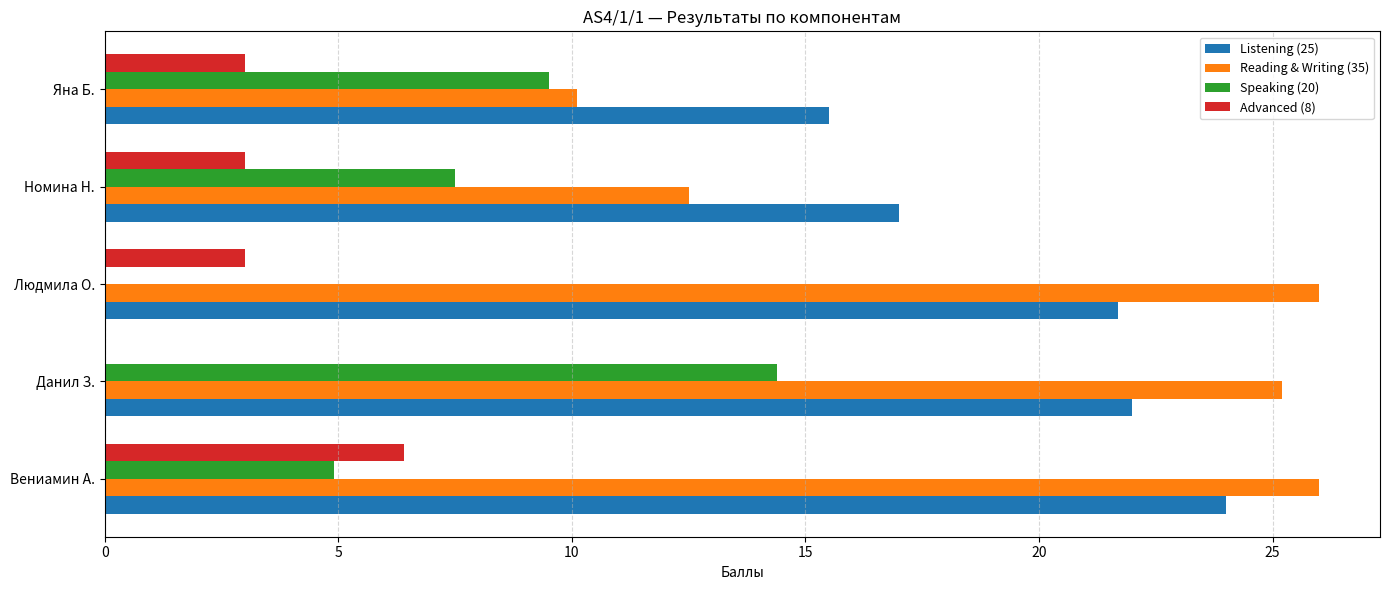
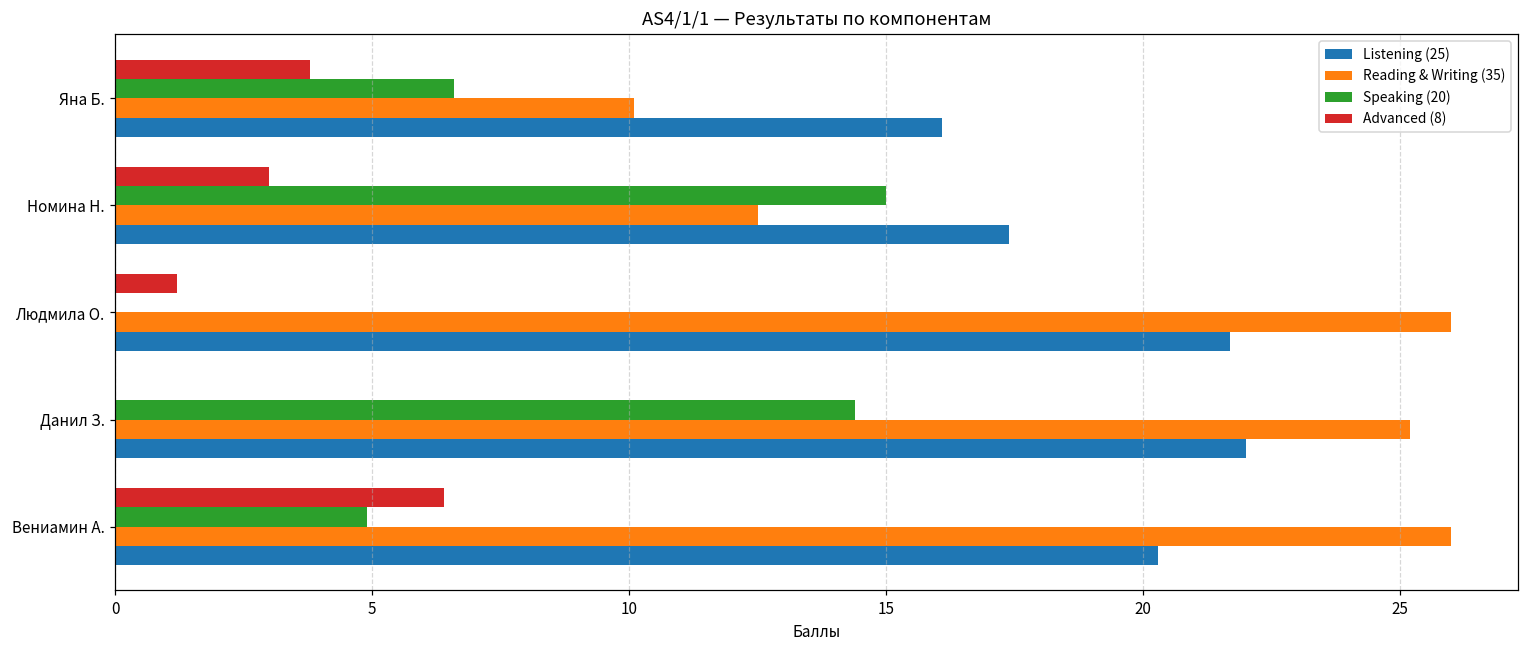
  {
    "Listening (25)": {
-     "Яна Б.": 15.5,
-     "Номина Н.": 17.0,
+     "Яна Б.": 16.1,
+     "Номина Н.": 17.4,
      "Людмила О.": 21.7,
      "Данил З.": 22.0,
-     "Вениамин А.": 24.0
+     "Вениамин А.": 20.3
    },
    "Reading & Writing (35)": {
      "Яна Б.": 10.1,
      "Номина Н.": 12.5,
      "Людмила О.": 26.0,
      "Данил З.": 25.2,
      "Вениамин А.": 26.0
    },
    "Speaking (20)": {
-     "Яна Б.": 9.5,
-     "Номина Н.": 7.5,
+     "Яна Б.": 6.6,
+     "Номина Н.": 15.0,
      "Людмила О.": 0.0,
      "Данил З.": 14.4,
      "Вениамин А.": 4.9
    },
    "Advanced (8)": {
-     "Яна Б.": 3.0,
+     "Яна Б.": 3.8,
      "Номина Н.": 3.0,
-     "Людмила О.": 3.0,
+     "Людмила О.": 1.2,
      "Данил З.": 0.0,
      "Вениамин А.": 6.4
    }
  }
